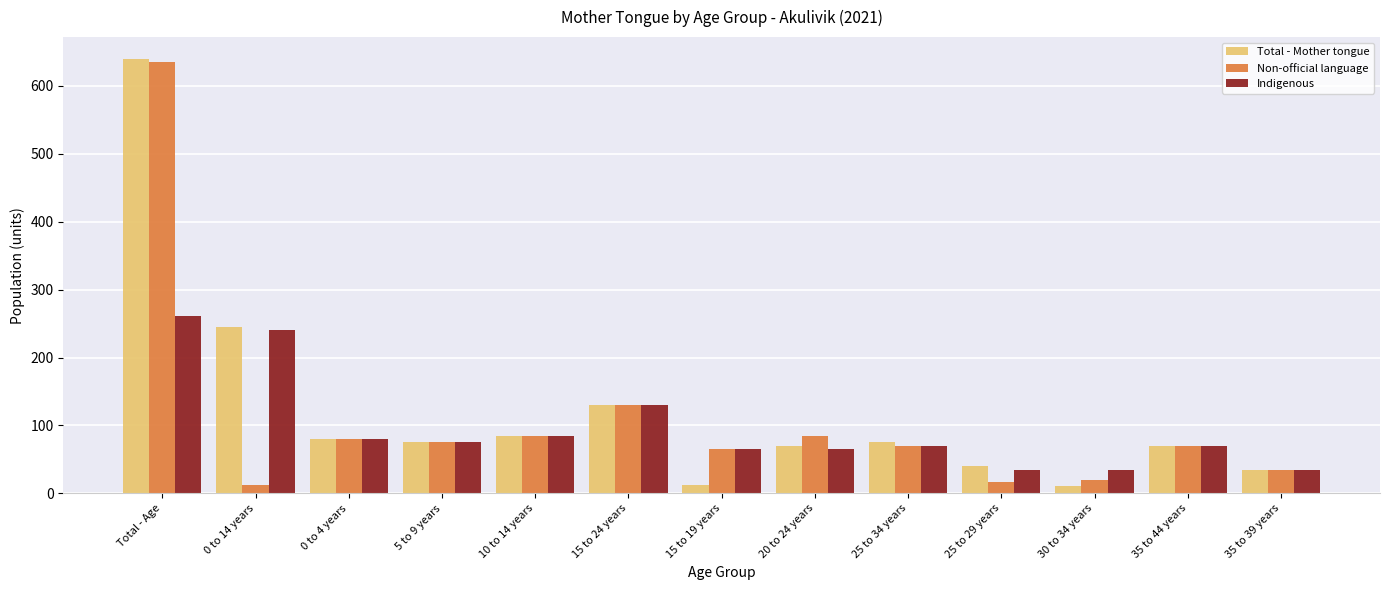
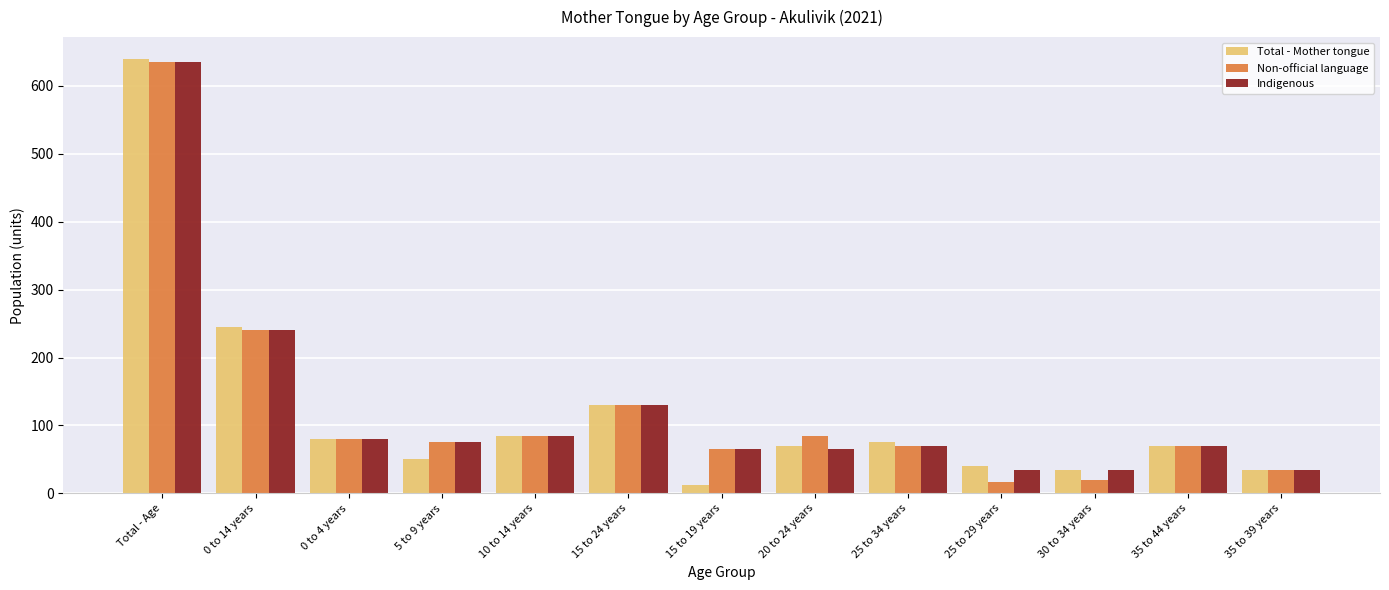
  {
    "Total - Mother tongue": {
      "Total - Age": 640,
      "0 to 14 years": 250,
      "0 to 4 years": 80,
-     "5 to 9 years": 80,
+     "5 to 9 years": 50,
      "10 to 14 years": 90,
      "15 to 24 years": 130,
      "15 to 19 years": 10,
      "20 to 24 years": 70,
      "25 to 34 years": 80,
      "25 to 29 years": 40,
-     "30 to 34 years": 10,
+     "30 to 34 years": 40,
      "35 to 44 years": 70,
      "35 to 39 years": 40
    },
    "Non-official language": {
      "Total - Age": 640,
-     "0 to 14 years": 10,
+     "0 to 14 years": 240,
      "0 to 4 years": 80,
      "5 to 9 years": 80,
      "10 to 14 years": 90,
      "15 to 24 years": 130,
      "15 to 19 years": 70,
      "20 to 24 years": 90,
      "25 to 34 years": 70,
      "25 to 29 years": 20,
      "30 to 34 years": 20,
      "35 to 44 years": 70,
      "35 to 39 years": 40
    },
    "Indigenous": {
-     "Total - Age": 260,
+     "Total - Age": 640,
      "0 to 14 years": 240,
      "0 to 4 years": 80,
      "5 to 9 years": 80,
      "10 to 14 years": 90,
      "15 to 24 years": 130,
      "15 to 19 years": 70,
      "20 to 24 years": 70,
      "25 to 34 years": 70,
      "25 to 29 years": 40,
      "30 to 34 years": 40,
      "35 to 44 years": 70,
      "35 to 39 years": 40
    }
  }
